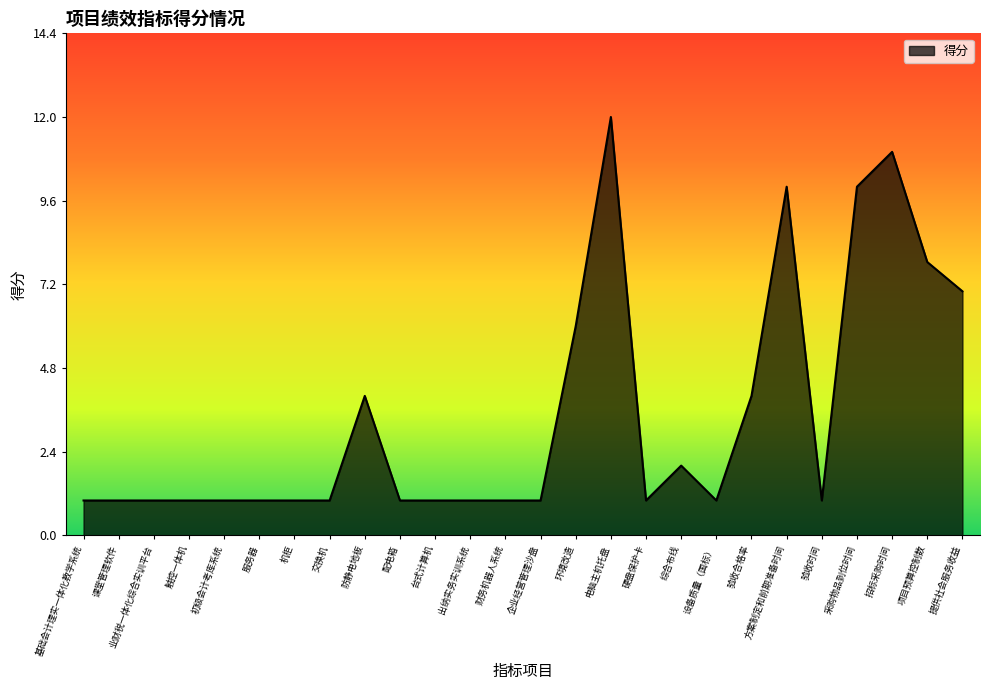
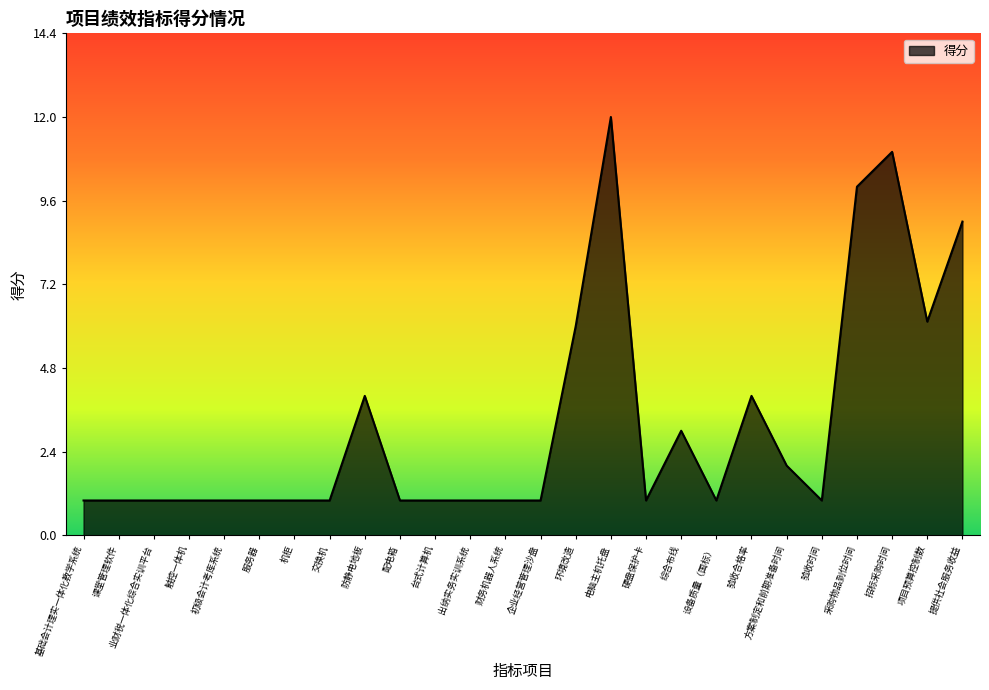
  {
    "基础会计理实一体化教学系统": 1.0,
    "课堂管理软件": 1.0,
    "业财税一体化综合实训平台": 1.0,
    "触控一体机": 1.0,
    "初级会计考库系统": 1.0,
    "服务器": 1.0,
    "机柜": 1.0,
    "交换机": 1.0,
    "防静电地板": 4.0,
    "配电箱": 1.0,
    "台式计算机": 1.0,
    "出纳实务实训系统": 1.0,
    "财务机器人系统": 1.0,
    "企业经营管理沙盘": 1.0,
    "环境改造": 6.0,
    "电脑主机托盘": 12.0,
    "硬盘保护卡": 1.0,
-   "综合布线": 2,
+   "综合布线": 3,
    "设备质量（国标）": 1.0,
    "验收合格率": 4.0,
-   "方案制定和前期准备时间": 10,
+   "方案制定和前期准备时间": 2,
    "验收时间": 1.0,
    "采购物品到位时间": 10.0,
    "招标采购时间": 11.0,
-   "项目预算控制数": 7.8,
-   "提供社会服务收益": 7
+   "项目预算控制数": 6.1,
+   "提供社会服务收益": 9
  }
